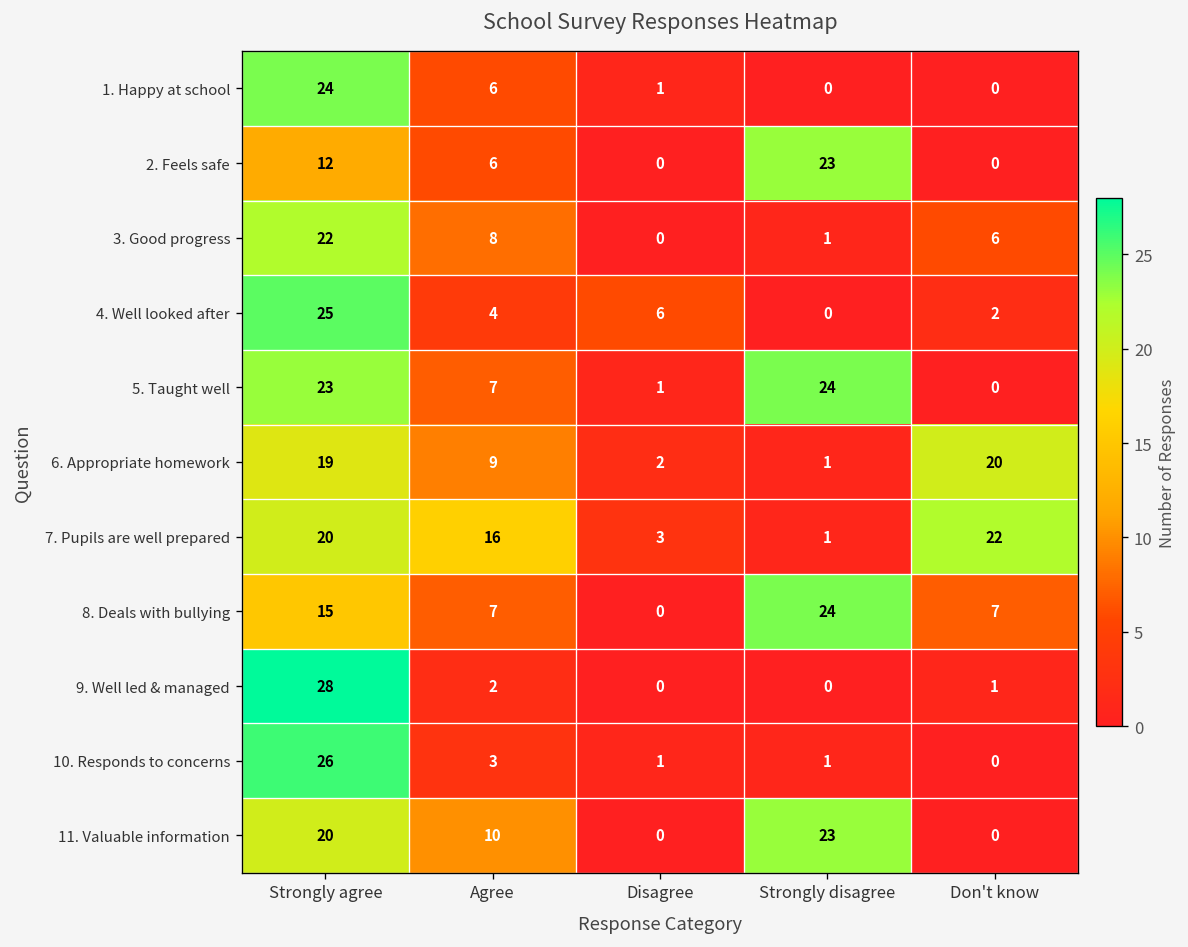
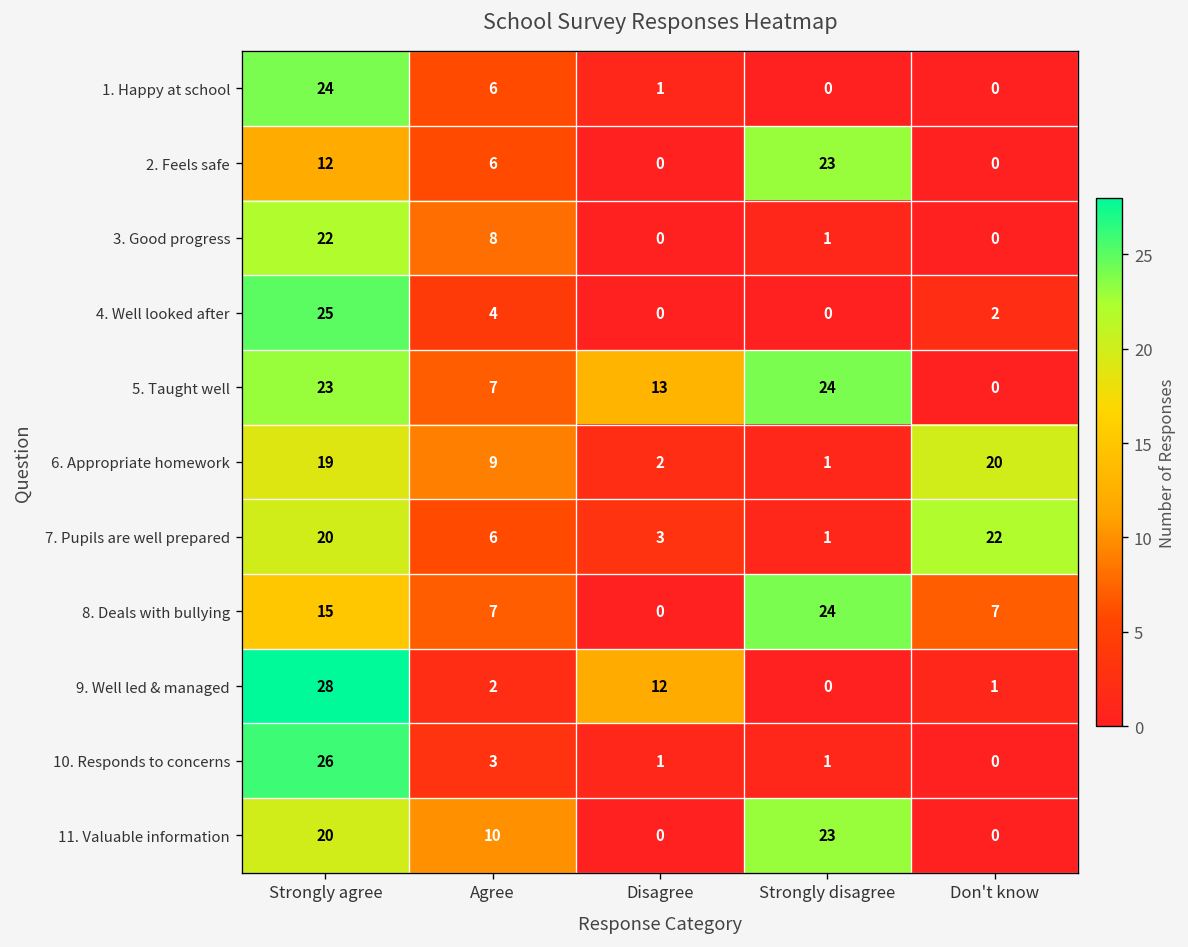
  {
    "1. Happy at school": {
      "Strongly agree": 24,
      "Agree": 6,
      "Disagree": 1,
      "Strongly disagree": 0,
      "Don't know": 0
    },
    "2. Feels safe": {
      "Strongly agree": 12,
      "Agree": 6,
      "Disagree": 0,
      "Strongly disagree": 23,
      "Don't know": 0
    },
    "3. Good progress": {
      "Strongly agree": 22,
      "Agree": 8,
      "Disagree": 0,
      "Strongly disagree": 1,
-     "Don't know": 6
+     "Don't know": 0
    },
    "4. Well looked after": {
      "Strongly agree": 25,
      "Agree": 4,
-     "Disagree": 6,
+     "Disagree": 0,
      "Strongly disagree": 0,
      "Don't know": 2
    },
    "5. Taught well": {
      "Strongly agree": 23,
      "Agree": 7,
-     "Disagree": 1,
+     "Disagree": 13,
      "Strongly disagree": 24,
      "Don't know": 0
    },
    "6. Appropriate homework": {
      "Strongly agree": 19,
      "Agree": 9,
      "Disagree": 2,
      "Strongly disagree": 1,
      "Don't know": 20
    },
    "7. Pupils are well prepared": {
      "Strongly agree": 20,
-     "Agree": 16,
+     "Agree": 6,
      "Disagree": 3,
      "Strongly disagree": 1,
      "Don't know": 22
    },
    "8. Deals with bullying": {
      "Strongly agree": 15,
      "Agree": 7,
      "Disagree": 0,
      "Strongly disagree": 24,
      "Don't know": 7
    },
    "9. Well led & managed": {
      "Strongly agree": 28,
      "Agree": 2,
-     "Disagree": 0,
+     "Disagree": 12,
      "Strongly disagree": 0,
      "Don't know": 1
    },
    "10. Responds to concerns": {
      "Strongly agree": 26,
      "Agree": 3,
      "Disagree": 1,
      "Strongly disagree": 1,
      "Don't know": 0
    },
    "11. Valuable information": {
      "Strongly agree": 20,
      "Agree": 10,
      "Disagree": 0,
      "Strongly disagree": 23,
      "Don't know": 0
    }
  }
